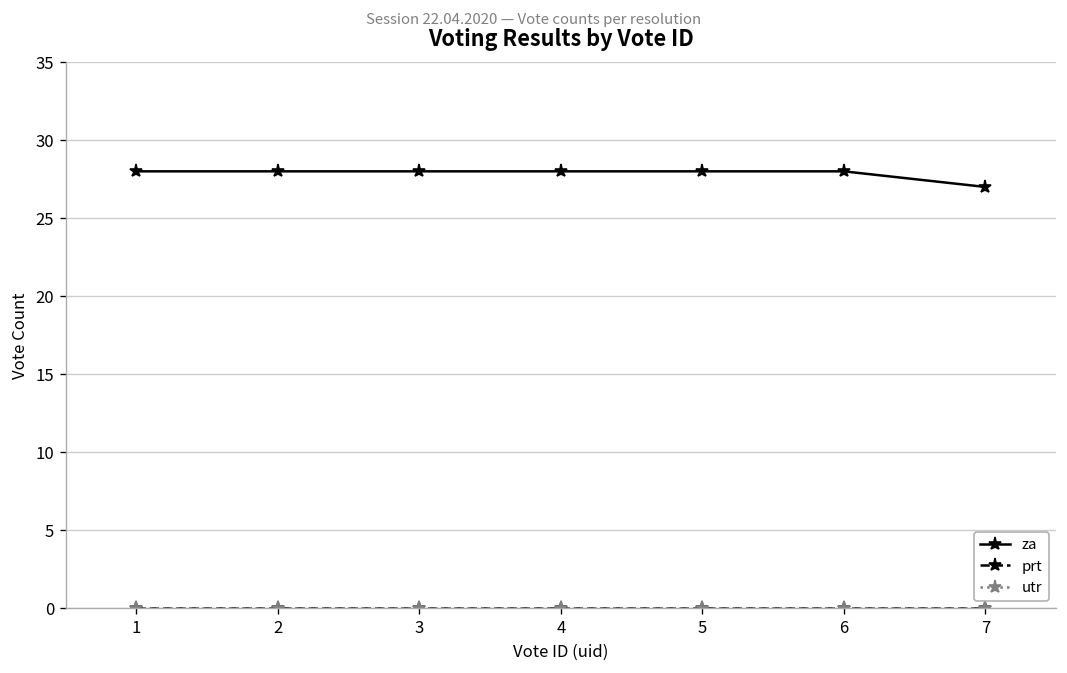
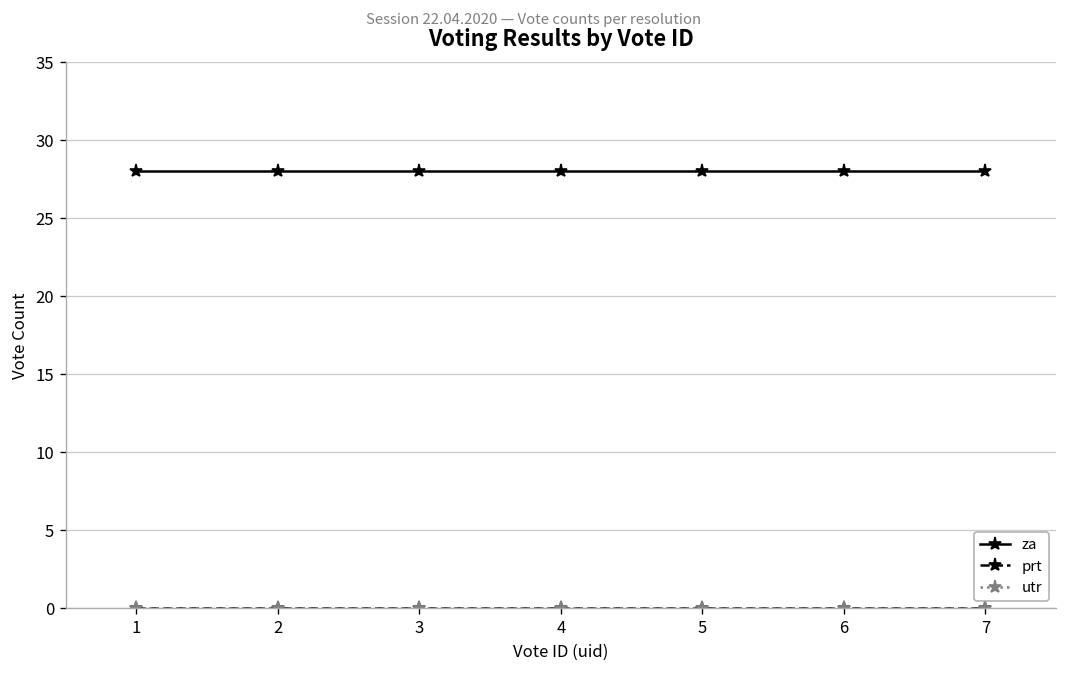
  {
    "za": {
      "1": 28,
      "2": 28,
      "3": 28,
      "4": 28,
      "5": 28,
      "6": 28,
-     "7": 27
+     "7": 28
    },
    "utr": {
      "1": 0,
      "2": 0,
      "3": 0,
      "4": 0,
      "5": 0,
      "6": 0,
      "7": 0
    }
  }
